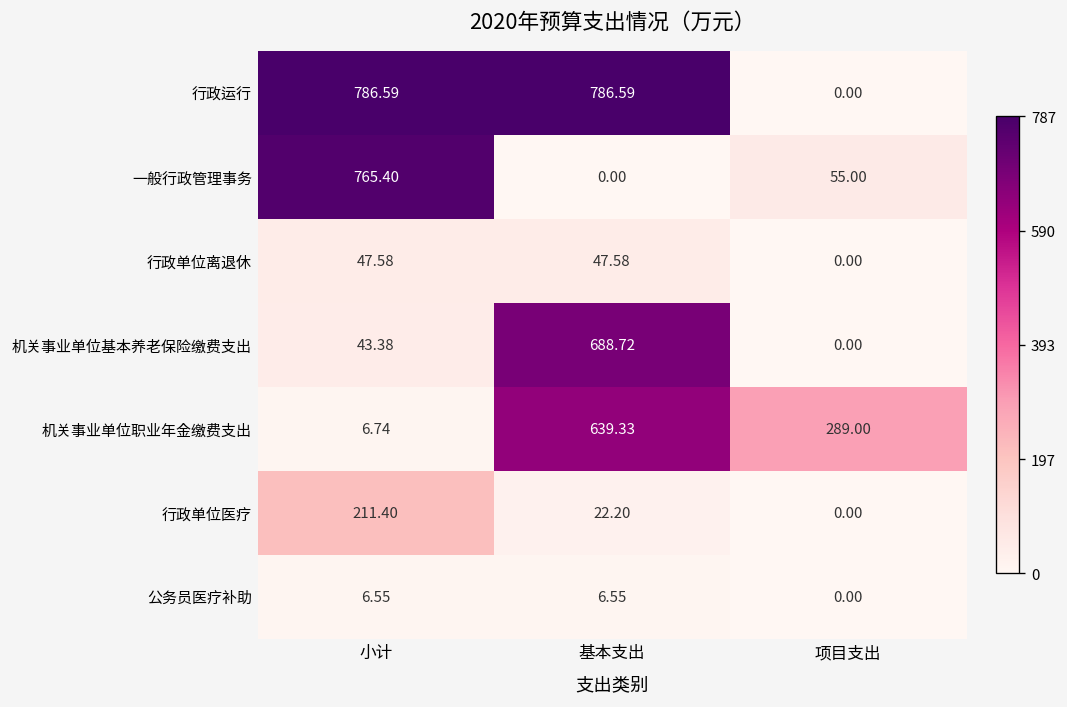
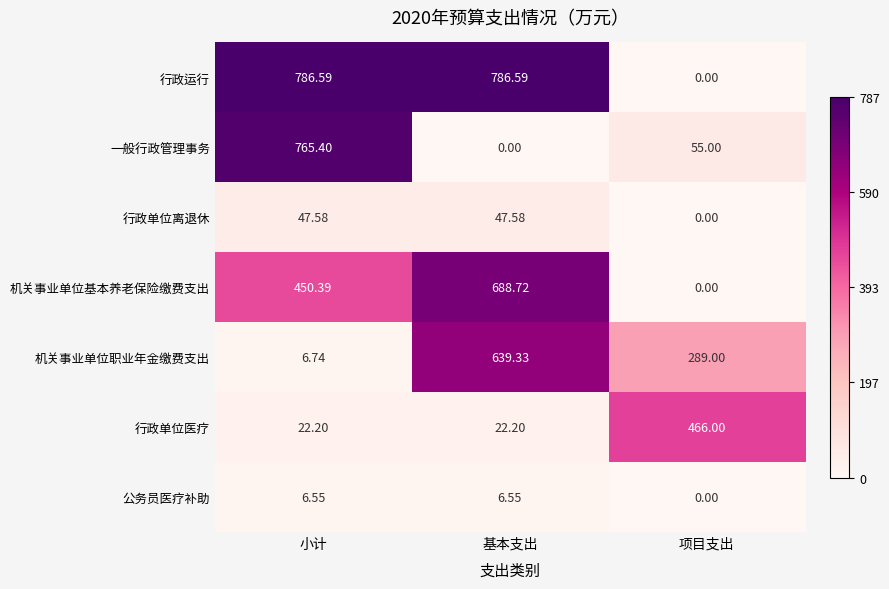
  {
    "行政运行": {
      "小计": 786.59,
      "基本支出": 786.59,
      "项目支出": 0.00
    },
    "一般行政管理事务": {
      "小计": 765.40,
      "基本支出": 0.00,
      "项目支出": 55.00
    },
    "行政单位离退休": {
      "小计": 47.58,
      "基本支出": 47.58,
      "项目支出": 0.00
    },
    "机关事业单位基本养老保险缴费支出": {
-     "小计": 43.38,
+     "小计": 450.39,
      "基本支出": 688.72,
      "项目支出": 0.00
    },
    "机关事业单位职业年金缴费支出": {
      "小计": 6.74,
      "基本支出": 639.33,
      "项目支出": 289.00
    },
    "行政单位医疗": {
-     "小计": 211.40,
+     "小计": 22.20,
      "基本支出": 22.20,
-     "项目支出": 0.00
+     "项目支出": 466.00
    },
    "公务员医疗补助": {
      "小计": 6.55,
      "基本支出": 6.55,
      "项目支出": 0.00
    }
  }
